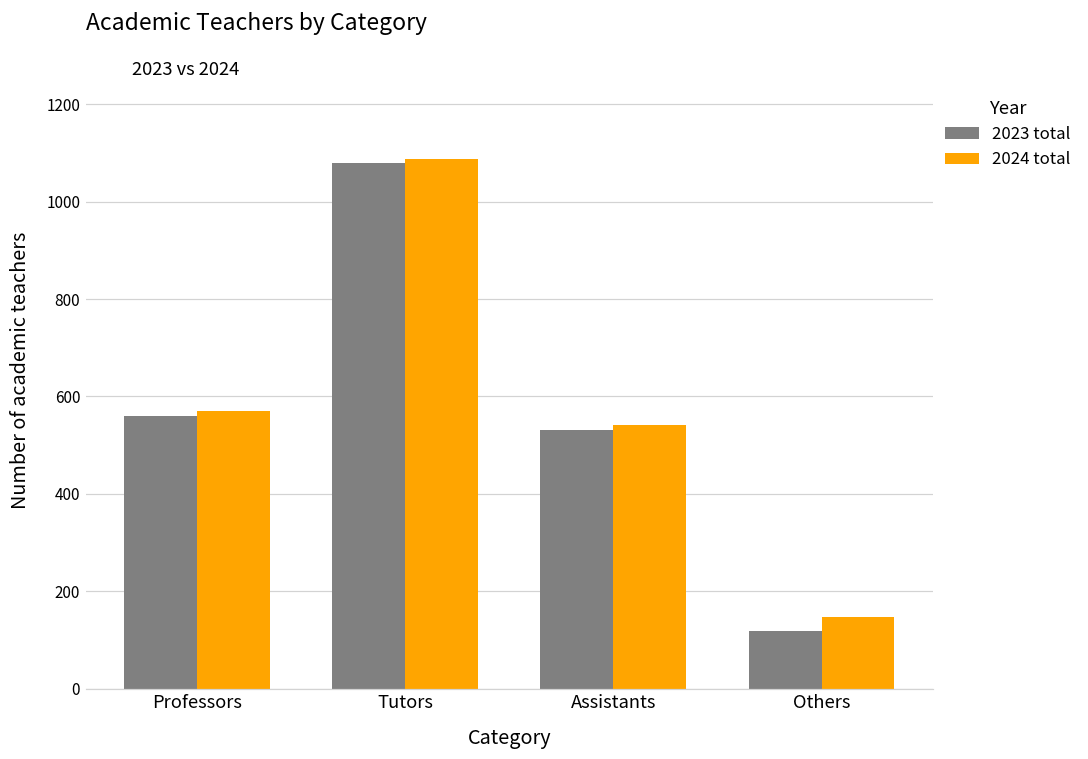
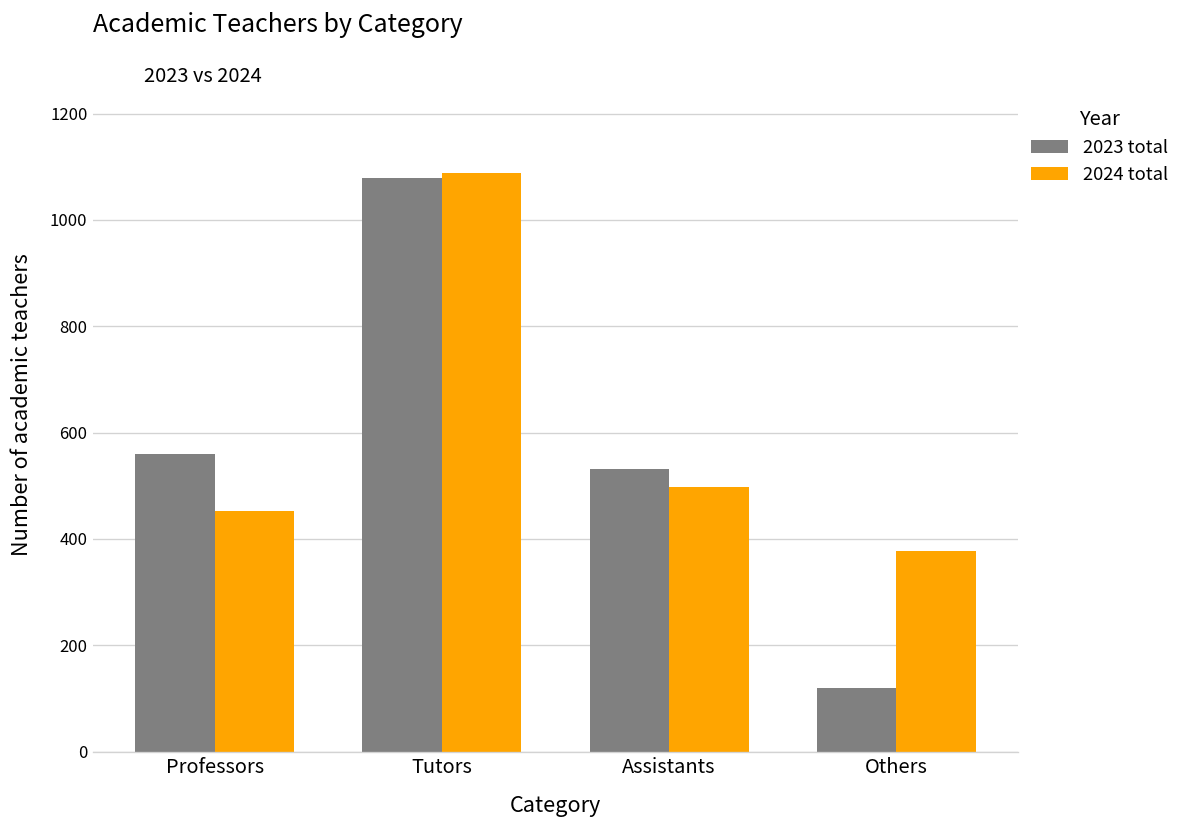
  {
    "2023 total": {
      "Professors": 560,
      "Tutors": 1080,
      "Assistants": 530,
      "Others": 120
    },
    "2024 total": {
-     "Professors": 570,
+     "Professors": 450,
      "Tutors": 1090,
-     "Assistants": 540,
-     "Others": 150
+     "Assistants": 500,
+     "Others": 380
    }
  }
